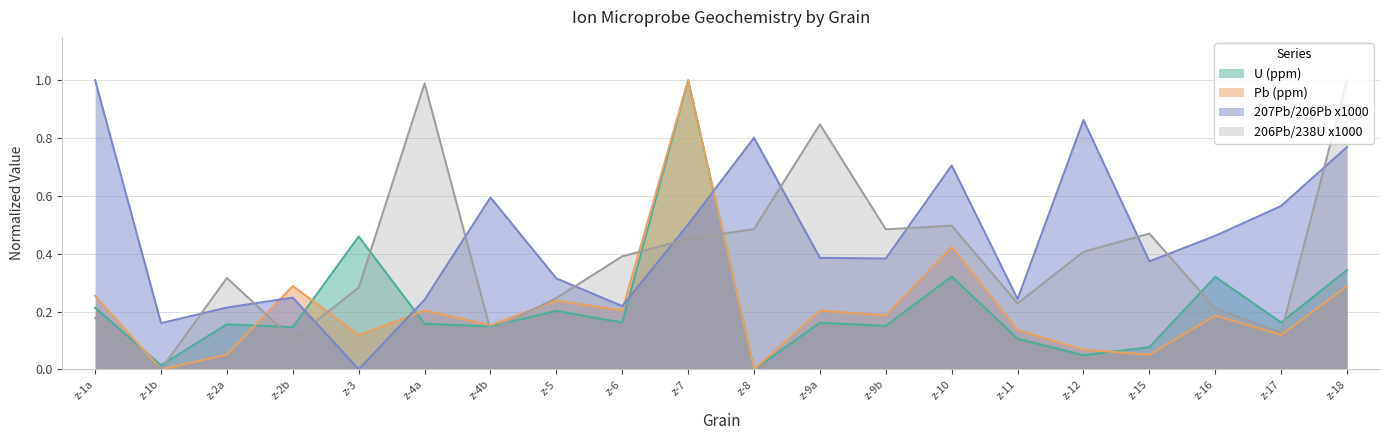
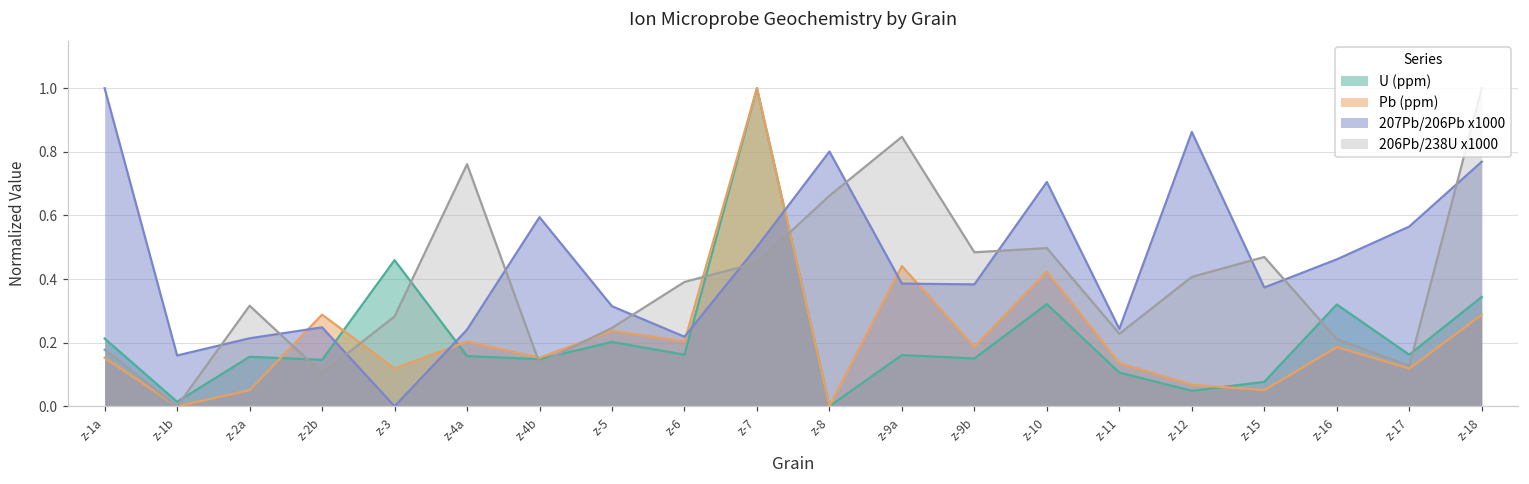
  {
    "Pb (ppm)": {
-     "z-1a": 0.25,
+     "z-1a": 0.15,
      "z-2a": 0.05,
      "z-2b": 0.29,
      "z-3": 0.12,
      "z-4a": 0.20,
      "z-5": 0.24,
      "z-6": 0.20,
-     "z-9a": 0.20,
+     "z-9a": 0.44,
      "z-9b": 0.19,
      "z-10": 0.42,
      "z-11": 0.14,
      "z-12": 0.07,
      "z-15": 0.05,
      "z-16": 0.19,
      "z-17": 0.12,
      "z-18": 0.29
    },
    "206Pb/238U x1000": {
      "z-1a": 0.18,
      "z-2a": 0.32,
      "z-2b": 0.10,
      "z-3": 0.28,
-     "z-4a": 0.99,
+     "z-4a": 0.76,
      "z-4b": 0.14,
      "z-5": 0.25,
      "z-6": 0.39,
      "z-7": 0.45,
-     "z-8": 0.49,
+     "z-8": 0.66,
      "z-9a": 0.85,
      "z-9b": 0.48,
      "z-10": 0.50,
      "z-11": 0.23,
      "z-12": 0.41,
      "z-15": 0.47,
      "z-16": 0.21,
      "z-17": 0.13
    }
  }
